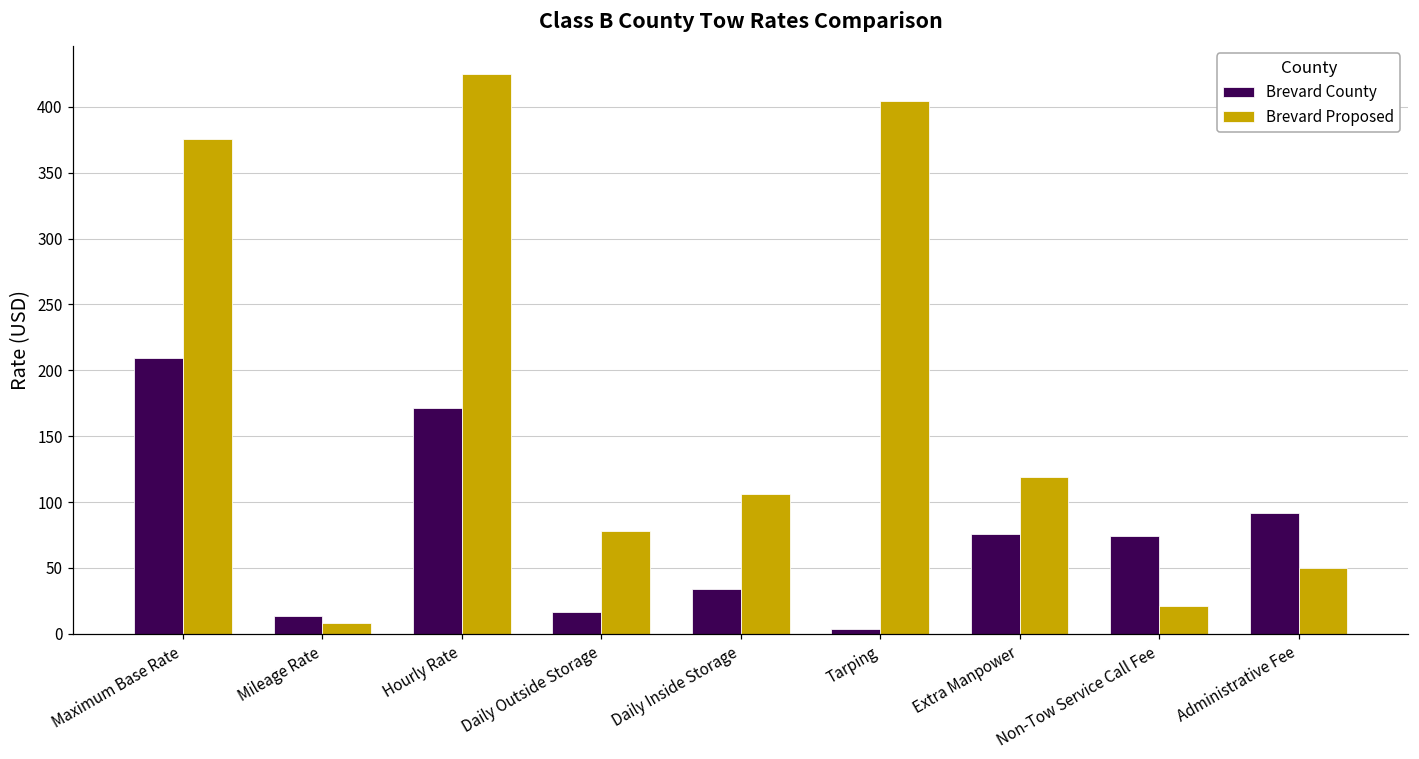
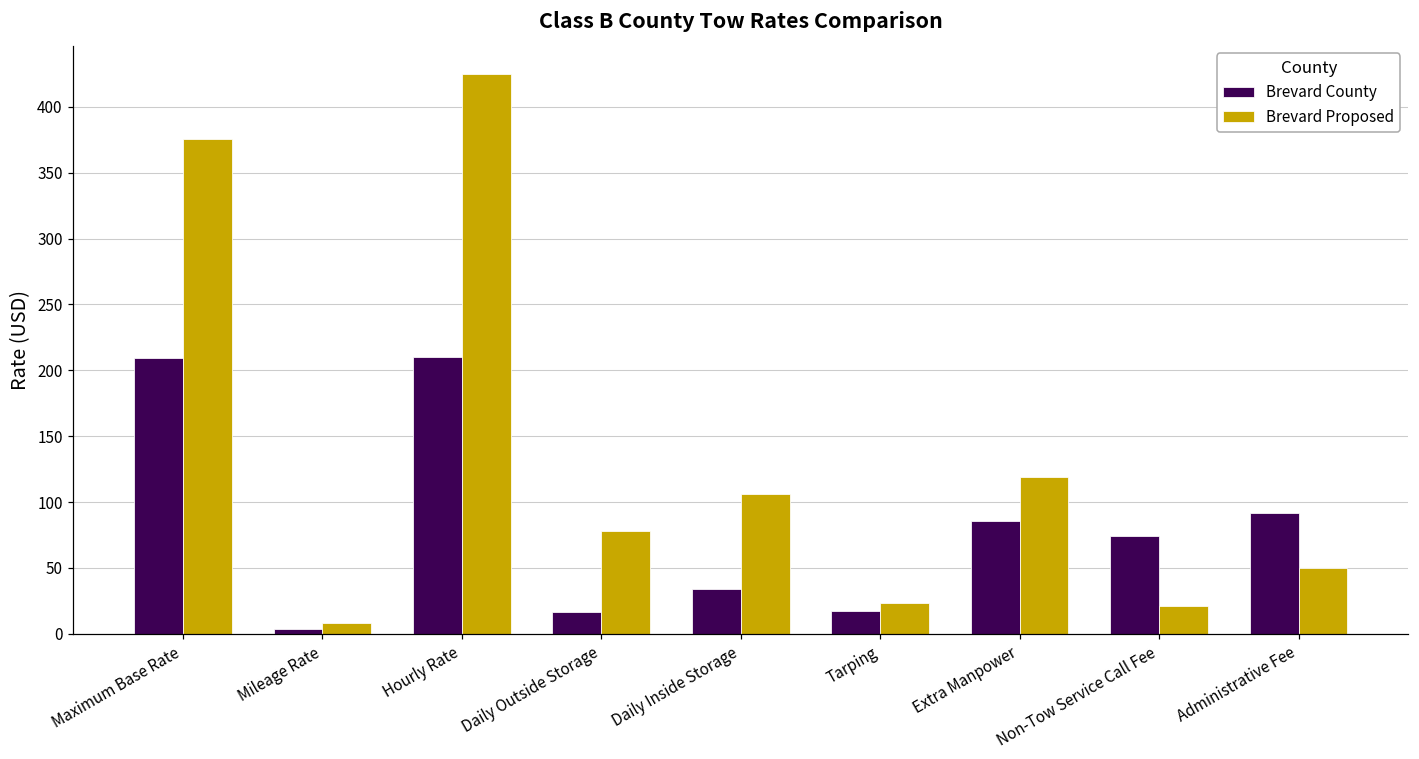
  {
    "Brevard County": {
      "Maximum Base Rate": 209,
-     "Mileage Rate": 13,
-     "Hourly Rate": 171,
+     "Mileage Rate": 4,
+     "Hourly Rate": 210,
      "Daily Outside Storage": 17,
      "Daily Inside Storage": 34,
-     "Tarping": 3,
-     "Extra Manpower": 75,
+     "Tarping": 17,
+     "Extra Manpower": 86,
      "Non-Tow Service Call Fee": 74,
      "Administrative Fee": 92
    },
    "Brevard Proposed": {
      "Maximum Base Rate": 376,
      "Mileage Rate": 8,
      "Hourly Rate": 425,
      "Daily Outside Storage": 78,
      "Daily Inside Storage": 106,
-     "Tarping": 404,
+     "Tarping": 24,
      "Extra Manpower": 119,
      "Non-Tow Service Call Fee": 21,
      "Administrative Fee": 50
    }
  }
